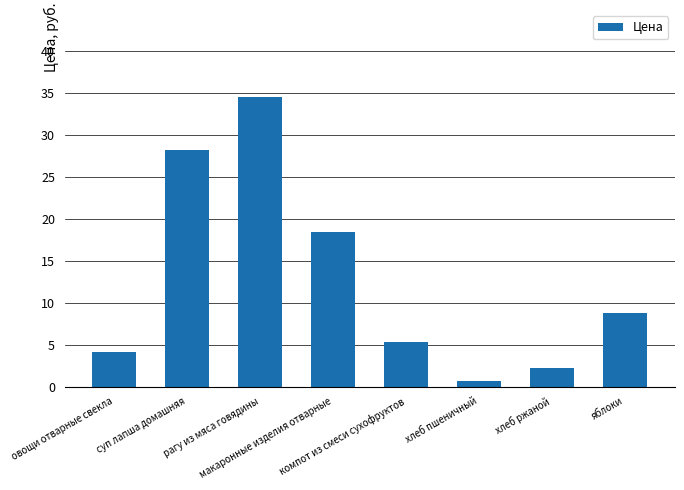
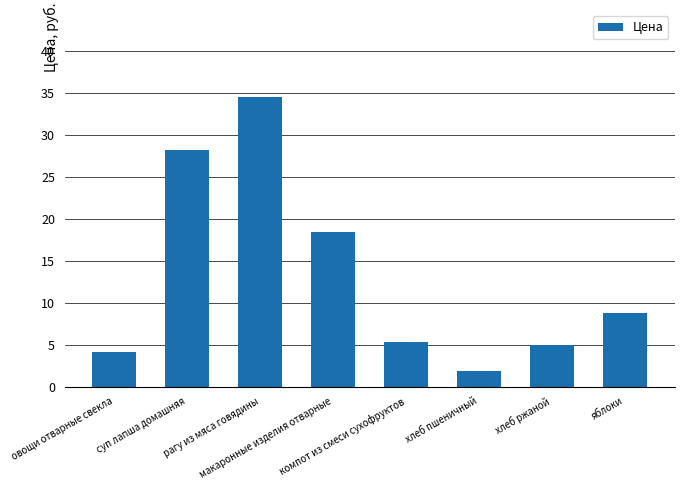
  {
    "овощи отварные свекла": 4,
    "суп лапша домашняя": 28,
    "рагу из мяса говядины": 35,
    "макаронные изделия отварные": 18,
    "компот из смеси сухофруктов": 5,
-   "хлеб пшеничный": 1,
-   "хлеб ржаной": 2,
+   "хлеб пшеничный": 2,
+   "хлеб ржаной": 5,
    "яблоки": 9
  }
